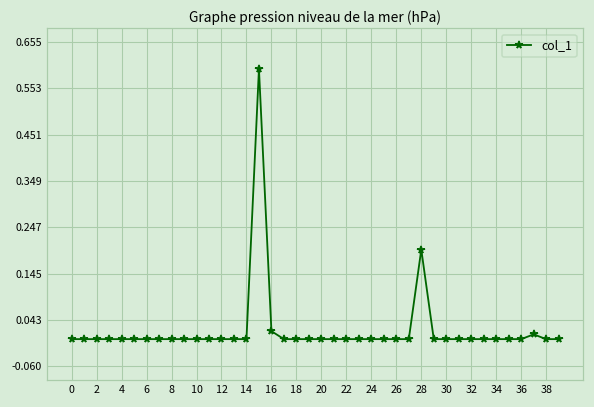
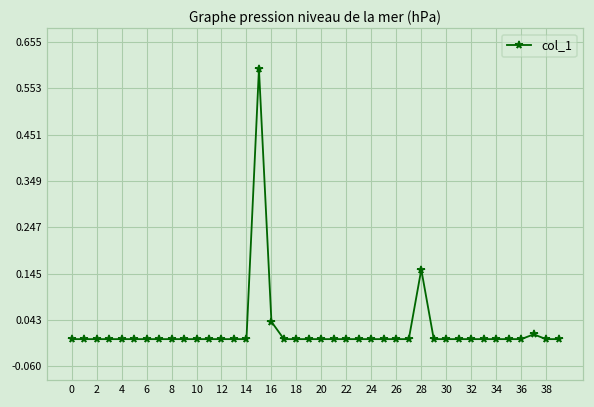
  {
    "0": 0.00,
    "2": 0.00,
    "4": 0.00,
    "6": 0.00,
    "8": 0.00,
    "10": 0.00,
    "12": 0.00,
    "14": 0.00,
-   "16": 0.02,
+   "16": 0.04,
    "18": 0.00,
    "20": 0.00,
    "22": 0.00,
    "24": 0.00,
    "26": 0.00,
-   "28": 0.20,
+   "28": 0.15,
    "30": 0.00,
    "32": 0.00,
    "34": 0.00,
    "36": 0.00,
    "38": 0.00
  }
